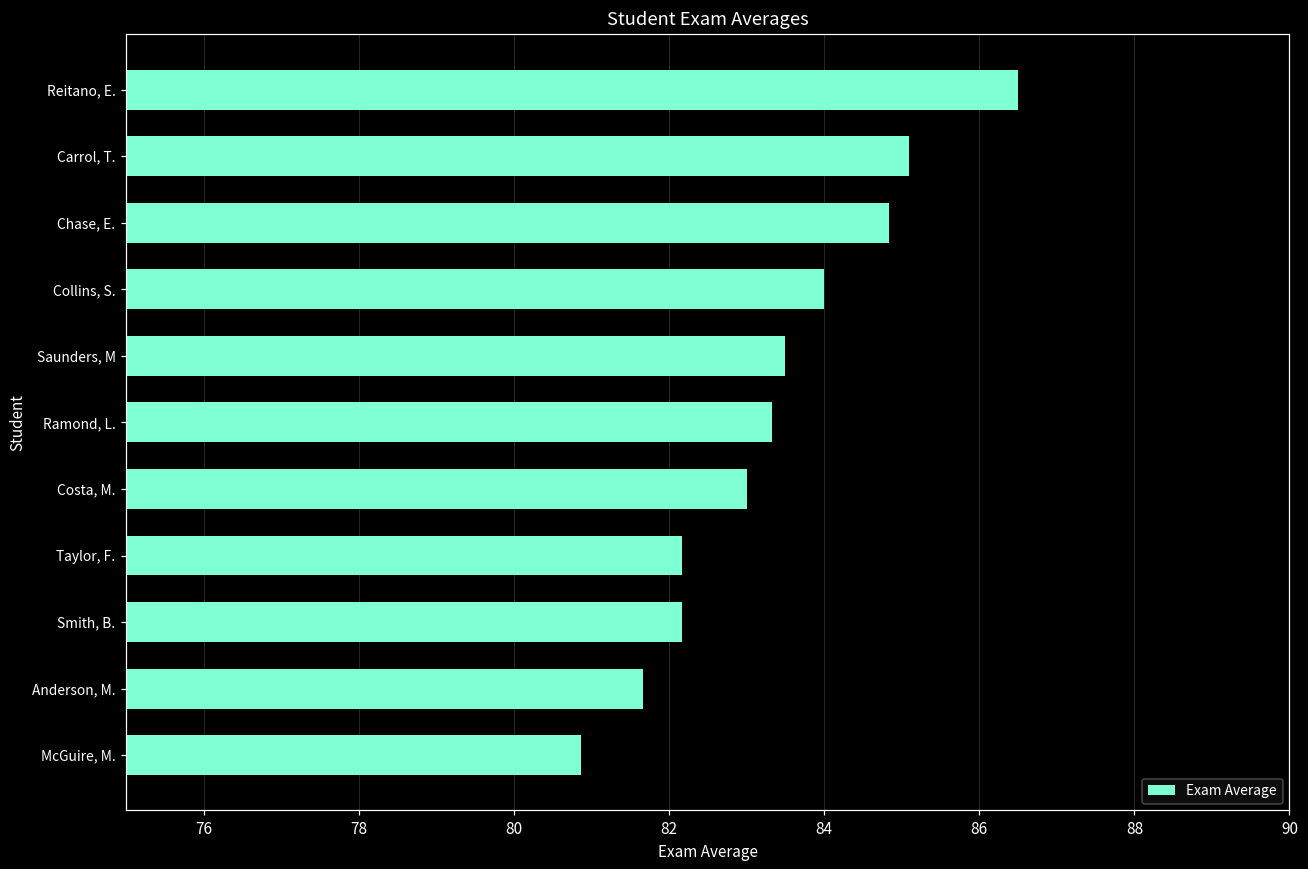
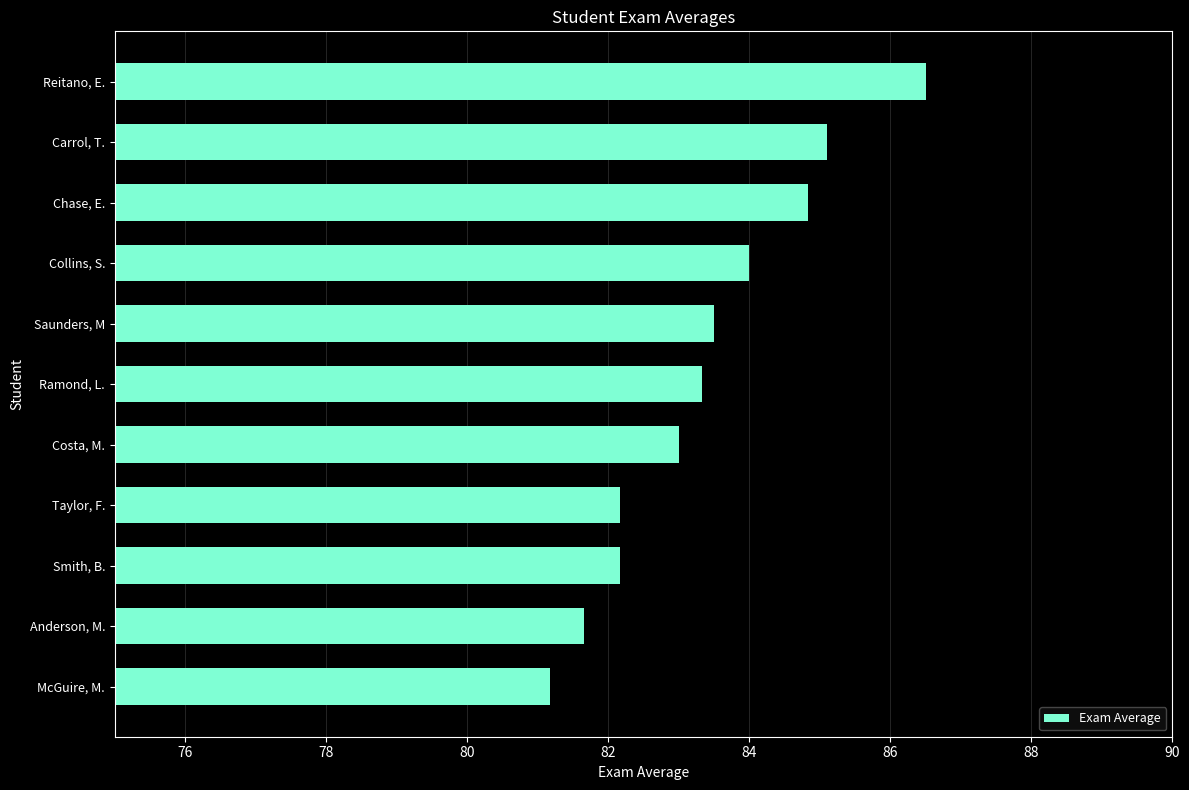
  {
    "Reitano, E.": 86.5,
    "Carrol, T.": 85.1,
    "Chase, E.": 84.8,
    "Collins, S.": 84.0,
    "Saunders, M": 83.5,
    "Ramond, L.": 83.3,
    "Costa, M.": 83.0,
    "Taylor, F.": 82.2,
    "Smith, B.": 82.2,
    "Anderson, M.": 81.7,
-   "McGuire, M.": 80.9
+   "McGuire, M.": 81.2
  }
